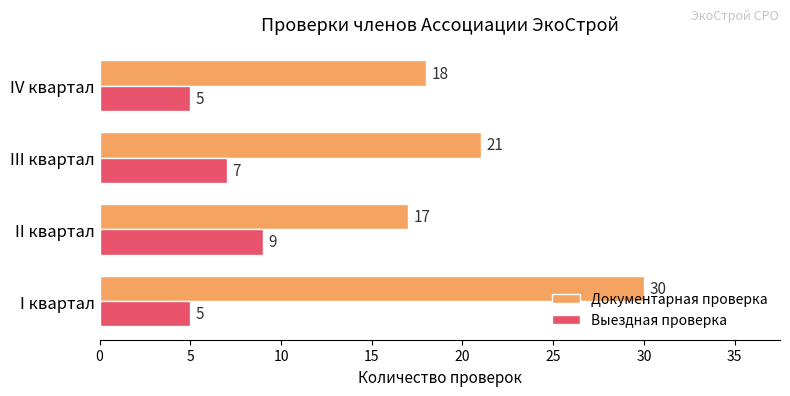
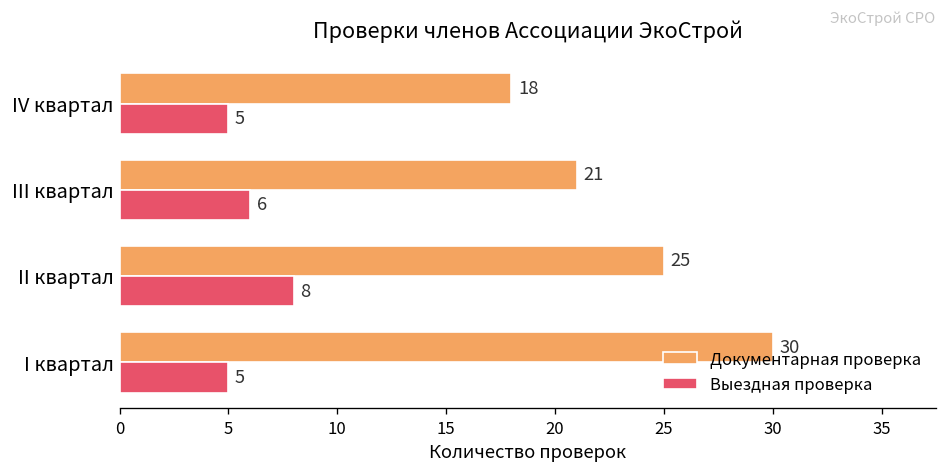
  {
    "Документарная проверка": {
      "IV квартал": 18,
      "III квартал": 21,
-     "II квартал": 17,
+     "II квартал": 25,
      "I квартал": 30
    },
    "Выездная проверка": {
      "IV квартал": 5,
-     "III квартал": 7,
-     "II квартал": 9,
+     "III квартал": 6,
+     "II квартал": 8,
      "I квартал": 5
    }
  }
